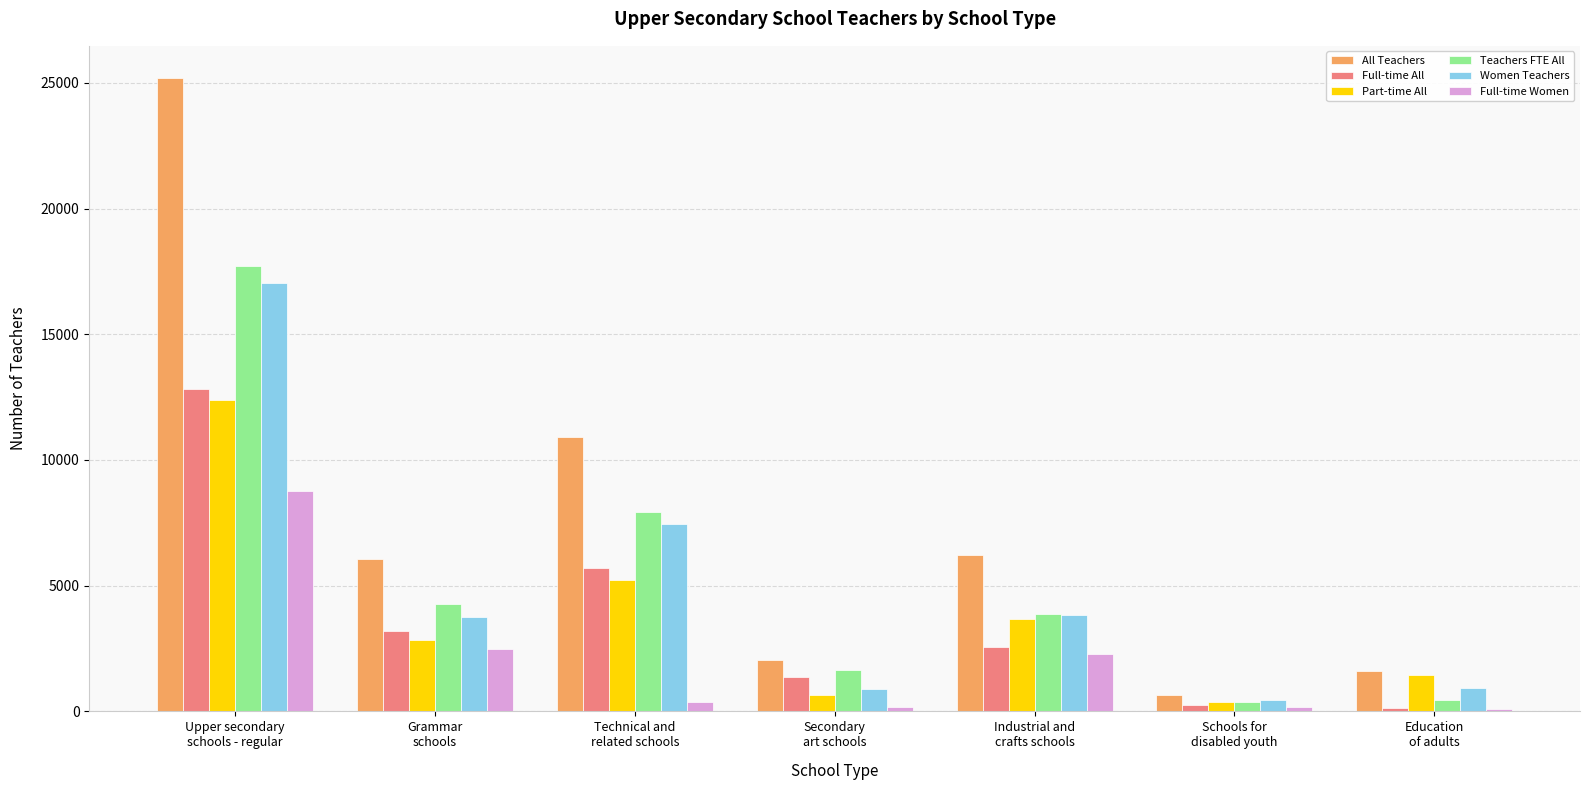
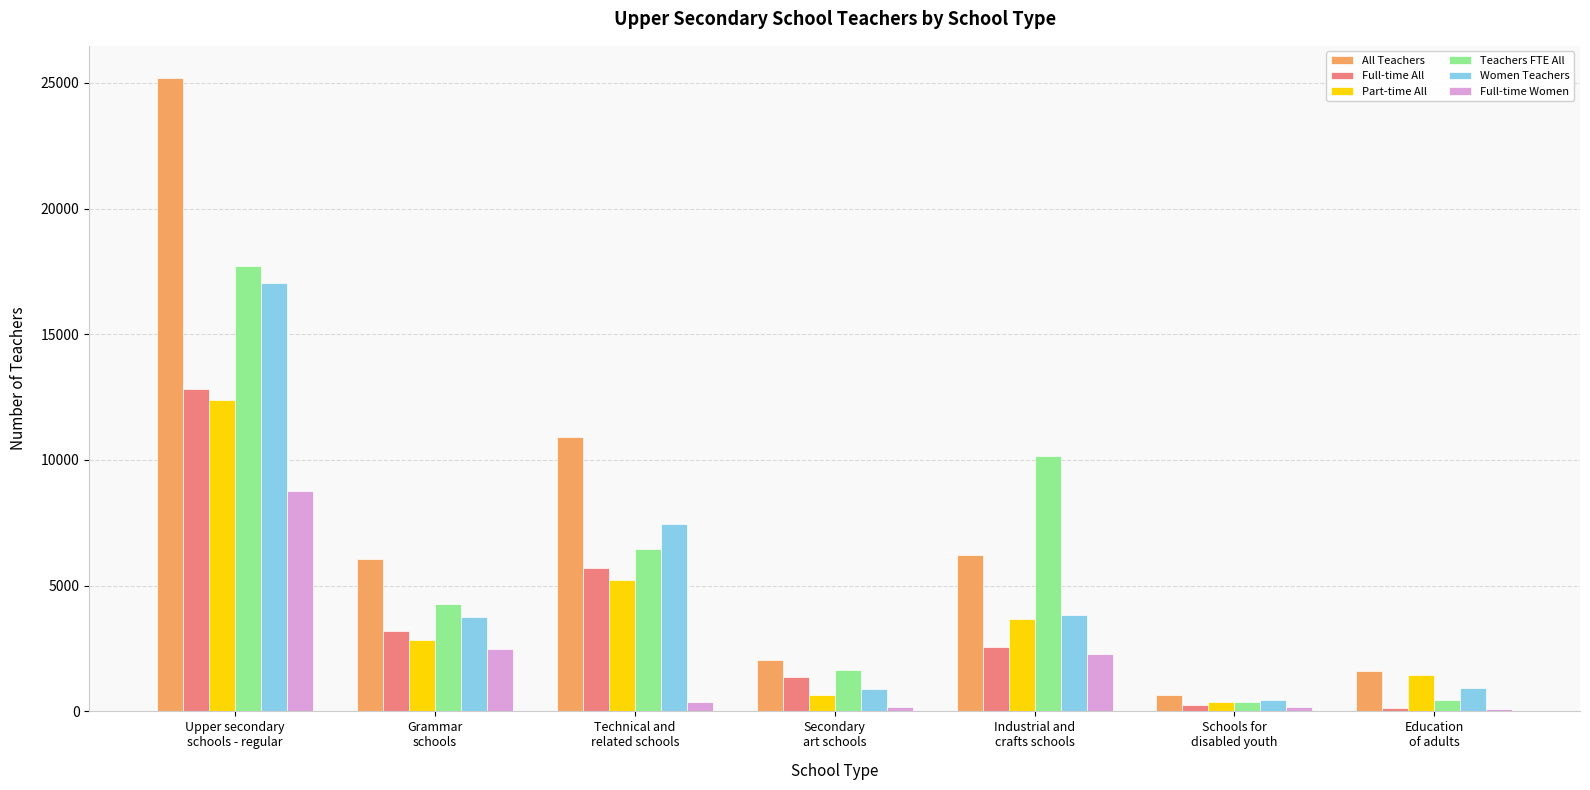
  {
    "Part-time All": {
      "Upper secondary schools - regular": 12400,
      "Grammar schools": 2900,
      "Technical and related schools": 5200,
      "Secondary art schools": 700,
      "Industrial and crafts schools": 3700,
      "Schools for disabled youth": 400,
      "Education of adults": 1400
    },
    "Teachers FTE All": {
      "Upper secondary schools - regular": 17700,
      "Grammar schools": 4300,
-     "Technical and related schools": 7900,
+     "Technical and related schools": 6500,
      "Secondary art schools": 1600,
-     "Industrial and crafts schools": 3900,
+     "Industrial and crafts schools": 10100,
      "Schools for disabled youth": 400,
      "Education of adults": 400
    },
    "Women Teachers": {
      "Upper secondary schools - regular": 17000,
      "Grammar schools": 3700,
      "Technical and related schools": 7500,
      "Secondary art schools": 900,
      "Industrial and crafts schools": 3800,
      "Schools for disabled youth": 500,
      "Education of adults": 900
    },
    "Full-time Women": {
      "Upper secondary schools - regular": 8800,
      "Grammar schools": 2500,
      "Technical and related schools": 400,
      "Secondary art schools": 200,
      "Industrial and crafts schools": 2300,
      "Schools for disabled youth": 200
    }
  }
